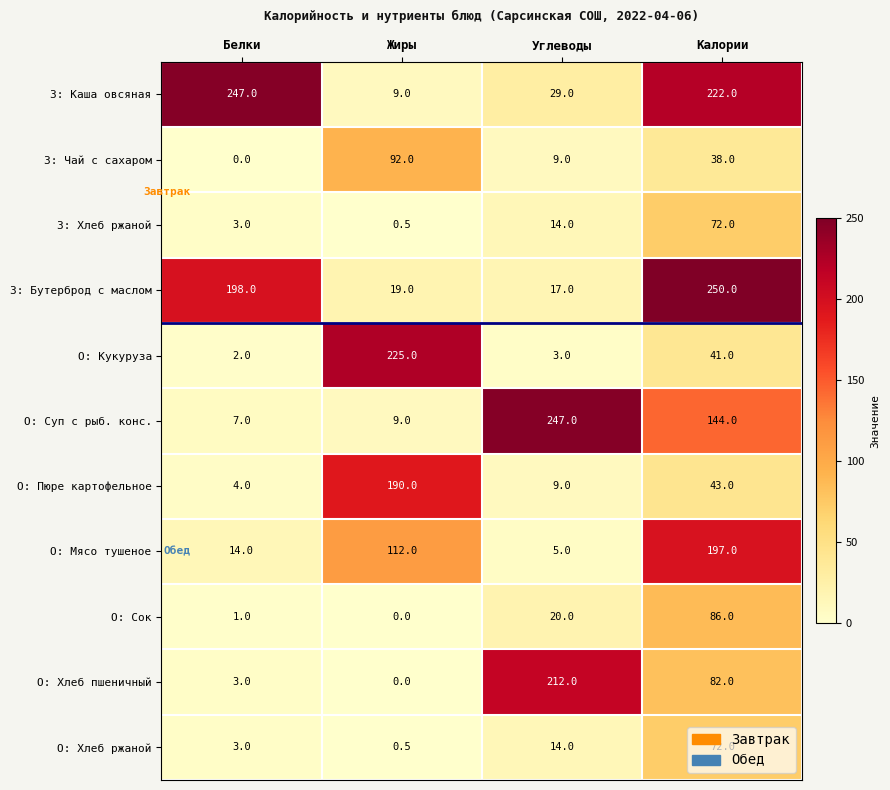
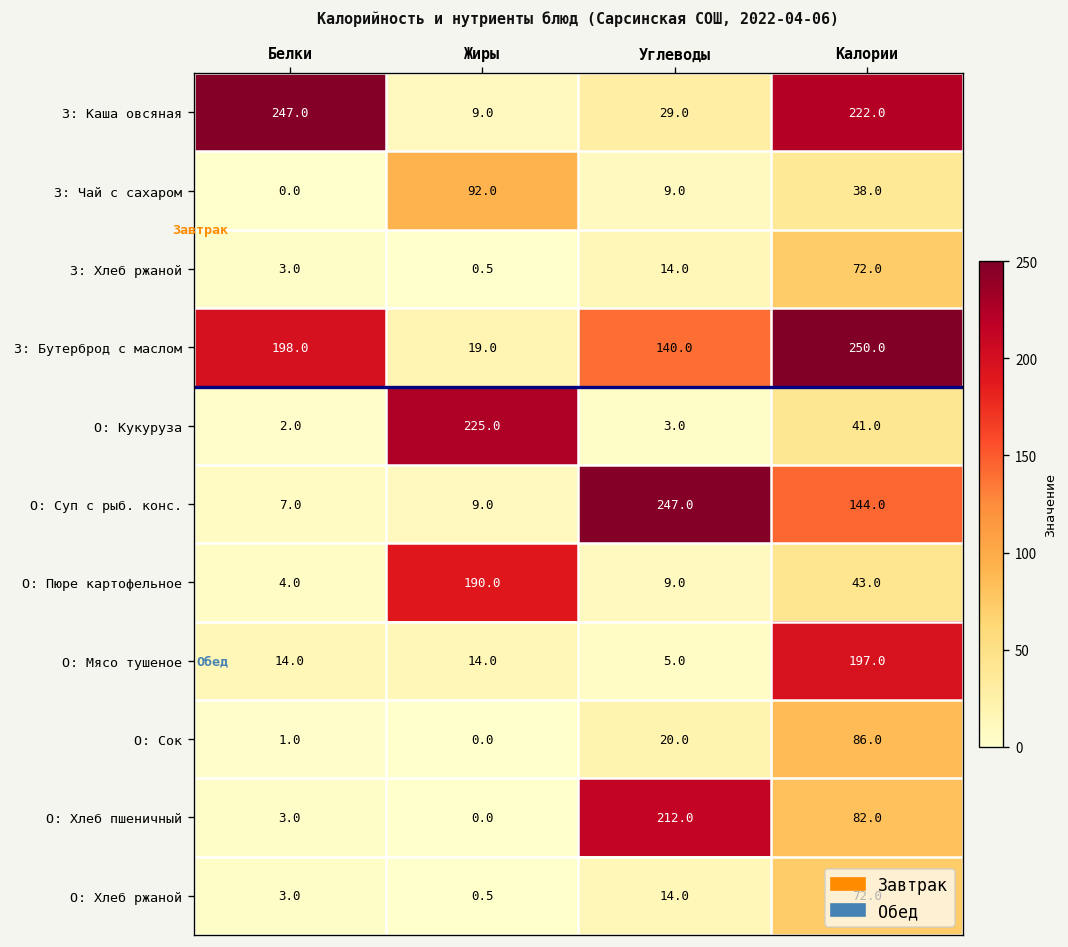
  {
    "З: Каша овсяная": {
      "Белки": 247.0,
      "Жиры": 9.0,
      "Углеводы": 29.0,
      "Калории": 222.0
    },
    "З: Чай с сахаром": {
      "Жиры": 92.0,
      "Углеводы": 9.0,
      "Калории": 38.0
    },
    "З: Хлеб ржаной": {
      "Жиры": 0.5,
      "Углеводы": 14.0,
      "Калории": 72.0
    },
    "З: Бутерброд с маслом": {
      "Белки": 198.0,
      "Жиры": 19.0,
-     "Углеводы": 17.0,
+     "Углеводы": 140.0,
      "Калории": 250.0
    },
    "О: Кукуруза": {
      "Белки": 2.0,
      "Жиры": 225.0,
      "Углеводы": 3.0,
      "Калории": 41.0
    },
    "О: Суп с рыб. конс.": {
      "Белки": 7.0,
      "Жиры": 9.0,
      "Углеводы": 247.0,
      "Калории": 144.0
    },
    "О: Пюре картофельное": {
      "Белки": 4.0,
      "Жиры": 190.0,
      "Углеводы": 9.0,
      "Калории": 43.0
    },
    "О: Мясо тушеное": {
-     "Жиры": 112.0,
+     "Жиры": 14.0,
      "Углеводы": 5.0,
      "Калории": 197.0
    },
    "О: Сок": {
      "Белки": 1.0,
      "Жиры": 0.0,
      "Углеводы": 20.0,
      "Калории": 86.0
    },
    "О: Хлеб пшеничный": {
      "Белки": 3.0,
      "Жиры": 0.0,
      "Углеводы": 212.0,
      "Калории": 82.0
    },
    "О: Хлеб ржаной": {
      "Белки": 3.0,
      "Жиры": 0.5,
      "Углеводы": 14.0
    }
  }
